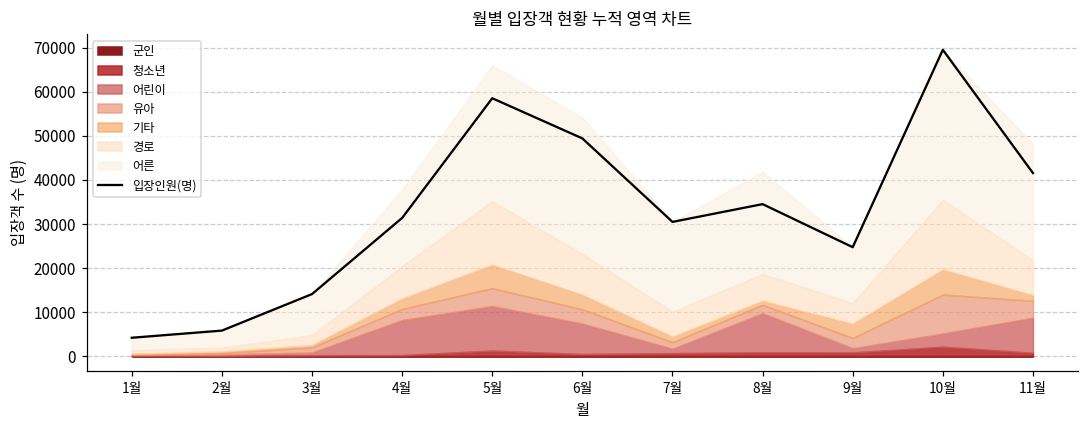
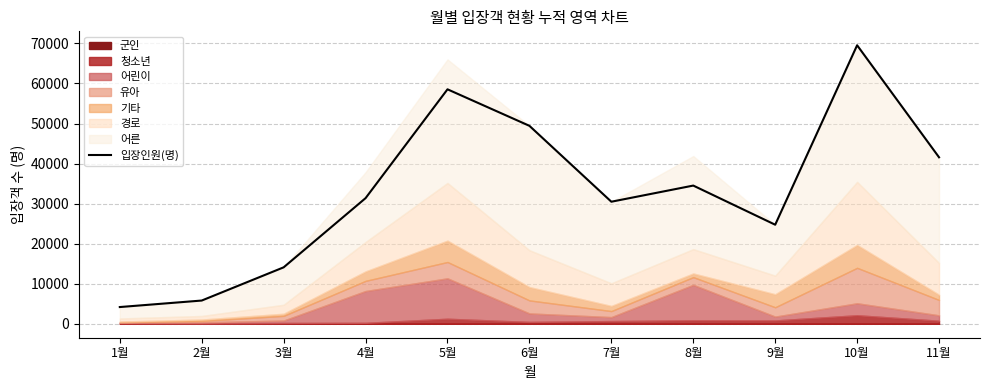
  {
    "입장인원(명)": {
      "4월": 31000,
      "5월": 59000,
      "8월": 35000
    },
    "어린이": {
      "4월": 8000,
      "5월": 10000,
-     "6월": 7000,
+     "6월": 2000,
      "7월": 1000,
      "8월": 9000,
      "9월": 1000,
      "10월": 3000,
-     "11월": 8000
+     "11월": 1000
    }
  }
